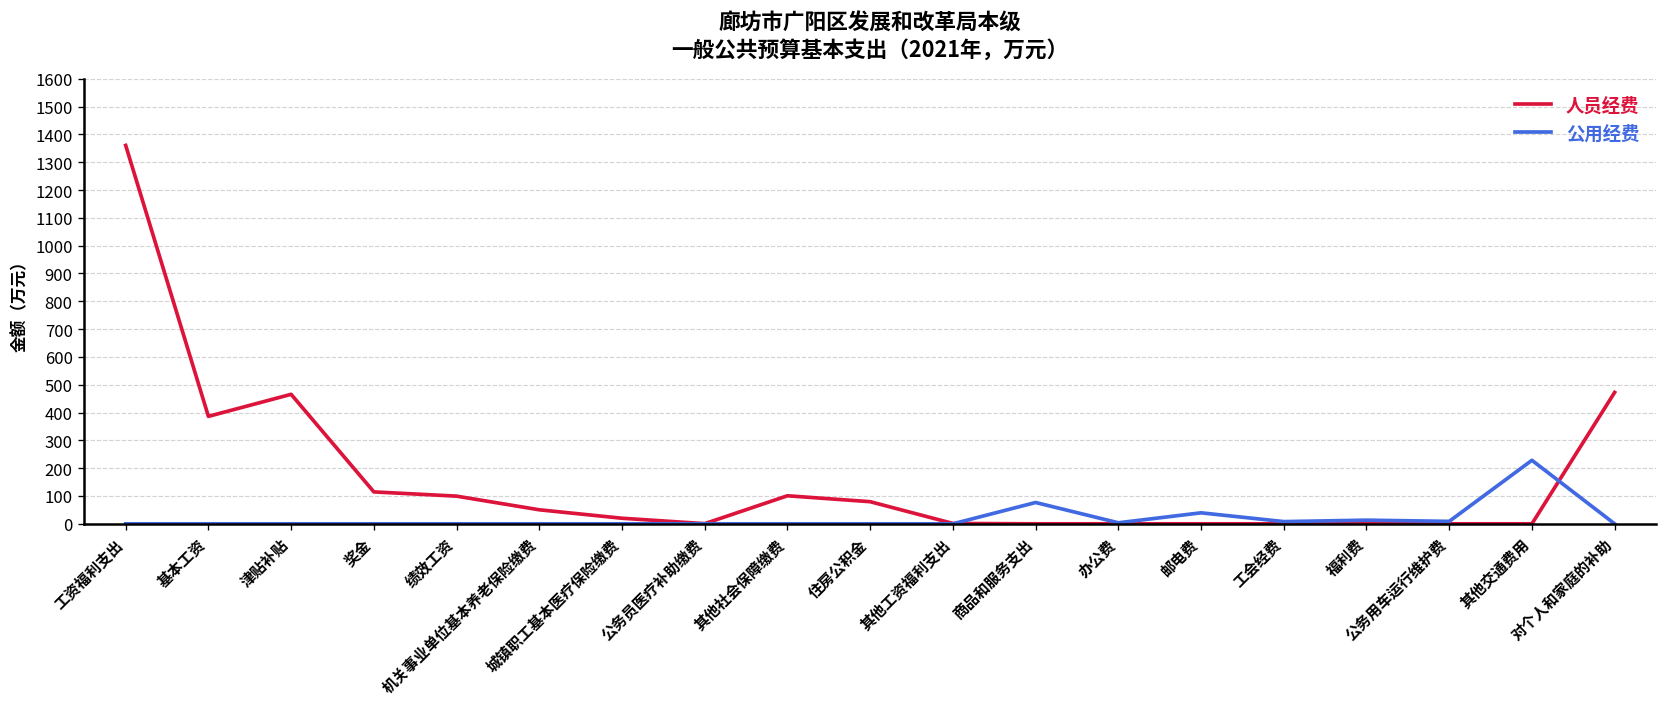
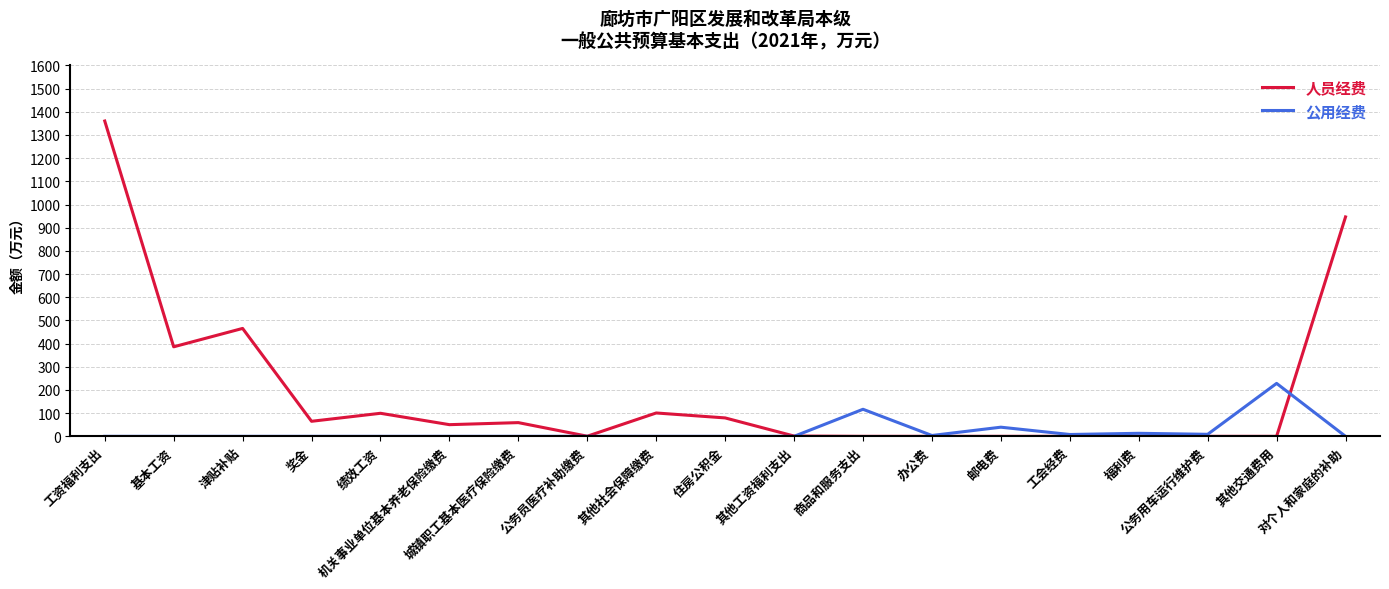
  {
    "人员经费": {
      "工资福利支出": 1360,
      "基本工资": 390,
      "津贴补贴": 470,
-     "奖金": 110,
+     "奖金": 60,
      "绩效工资": 100,
      "机关事业单位基本养老保险缴费": 50,
-     "城镇职工基本医疗保险缴费": 20,
+     "城镇职工基本医疗保险缴费": 60,
      "其他社会保障缴费": 100,
      "住房公积金": 80,
      "商品和服务支出": 0,
      "邮电费": 0,
      "福利费": 0,
      "其他交通费用": 0,
-     "对个人和家庭的补助": 470
+     "对个人和家庭的补助": 950
    },
    "公用经费": {
      "工资福利支出": 0,
      "基本工资": 0,
      "津贴补贴": 0,
      "奖金": 0,
      "绩效工资": 0,
      "机关事业单位基本养老保险缴费": 0,
      "城镇职工基本医疗保险缴费": 0,
      "其他社会保障缴费": 0,
      "住房公积金": 0,
-     "商品和服务支出": 80,
+     "商品和服务支出": 120,
      "邮电费": 40,
      "福利费": 10,
      "其他交通费用": 230,
      "对个人和家庭的补助": 0
    }
  }
